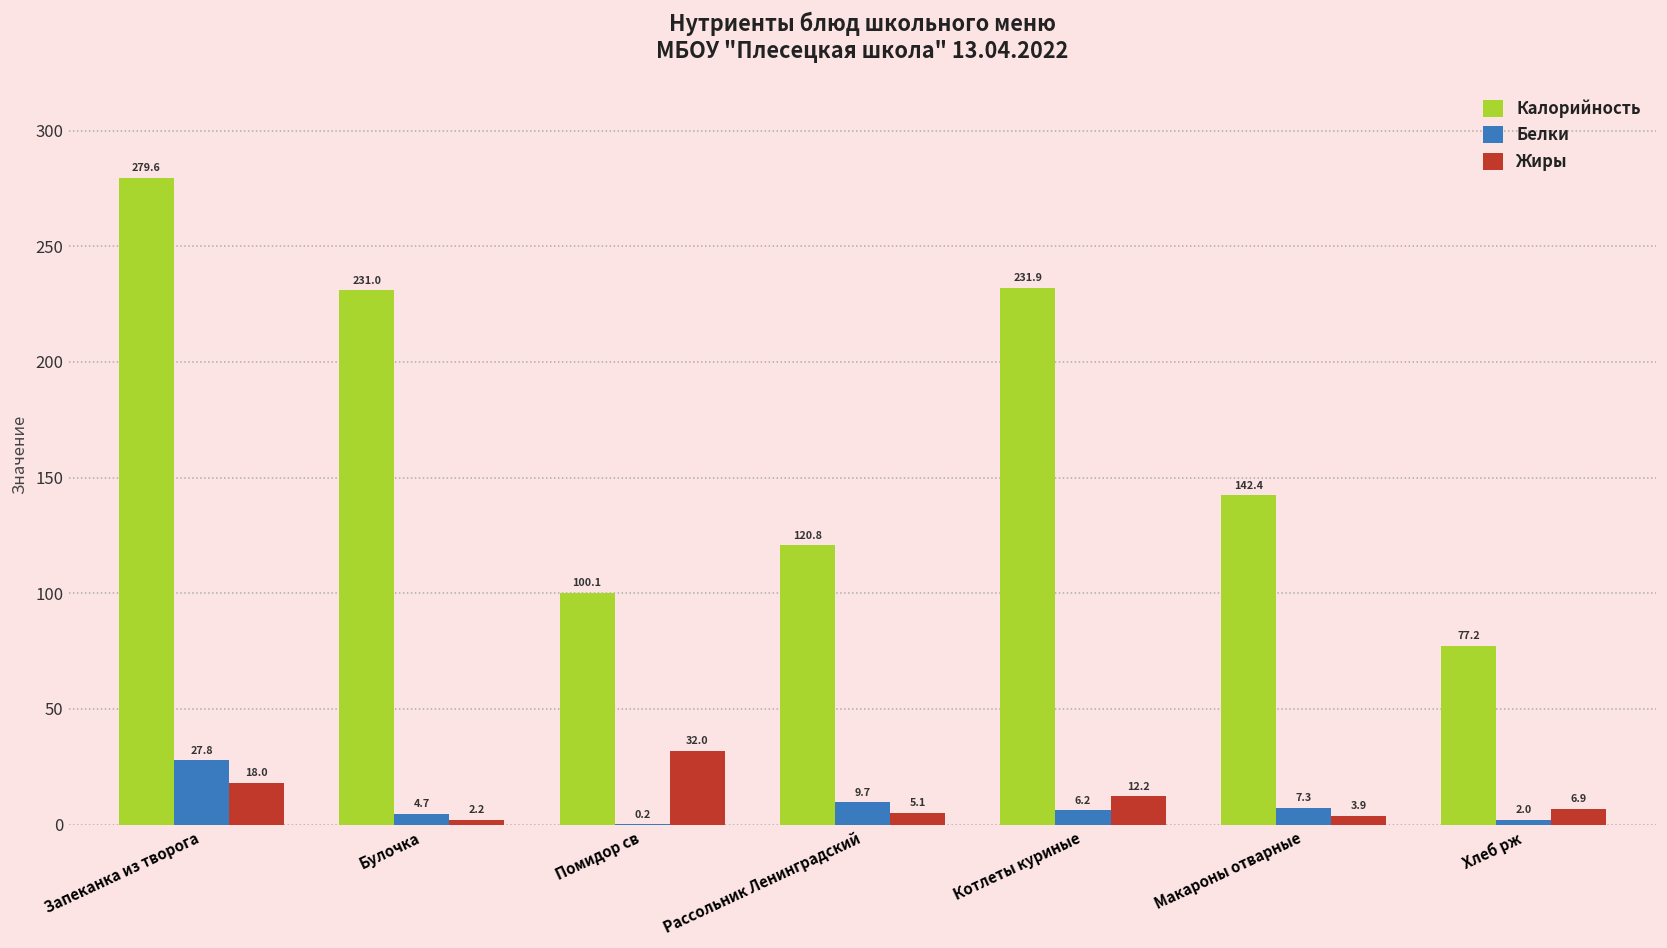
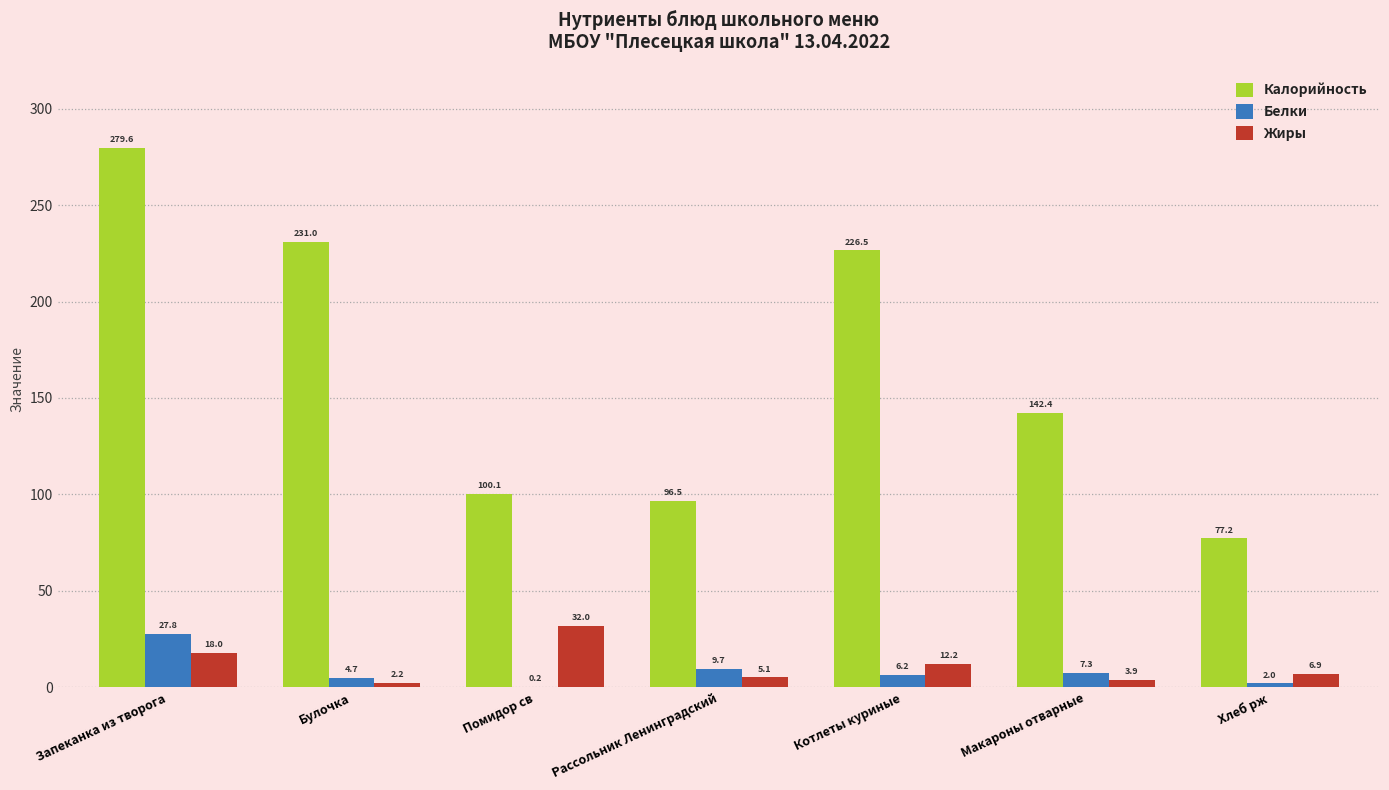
  {
    "Калорийность": {
      "Запеканка из творога": 279.6,
      "Булочка": 231.0,
      "Помидор св": 100.1,
-     "Рассольник Ленинградский": 120.8,
-     "Котлеты куриные": 231.9,
+     "Рассольник Ленинградский": 96.5,
+     "Котлеты куриные": 226.5,
      "Макароны отварные": 142.4,
      "Хлеб рж": 77.2
    },
    "Белки": {
      "Запеканка из творога": 27.8,
      "Булочка": 4.7,
      "Помидор св": 0.2,
      "Рассольник Ленинградский": 9.7,
      "Котлеты куриные": 6.2,
      "Макароны отварные": 7.3,
      "Хлеб рж": 2.0
    },
    "Жиры": {
      "Запеканка из творога": 18.0,
      "Булочка": 2.2,
      "Помидор св": 32.0,
      "Рассольник Ленинградский": 5.1,
      "Котлеты куриные": 12.2,
      "Макароны отварные": 3.9,
      "Хлеб рж": 6.9
    }
  }
